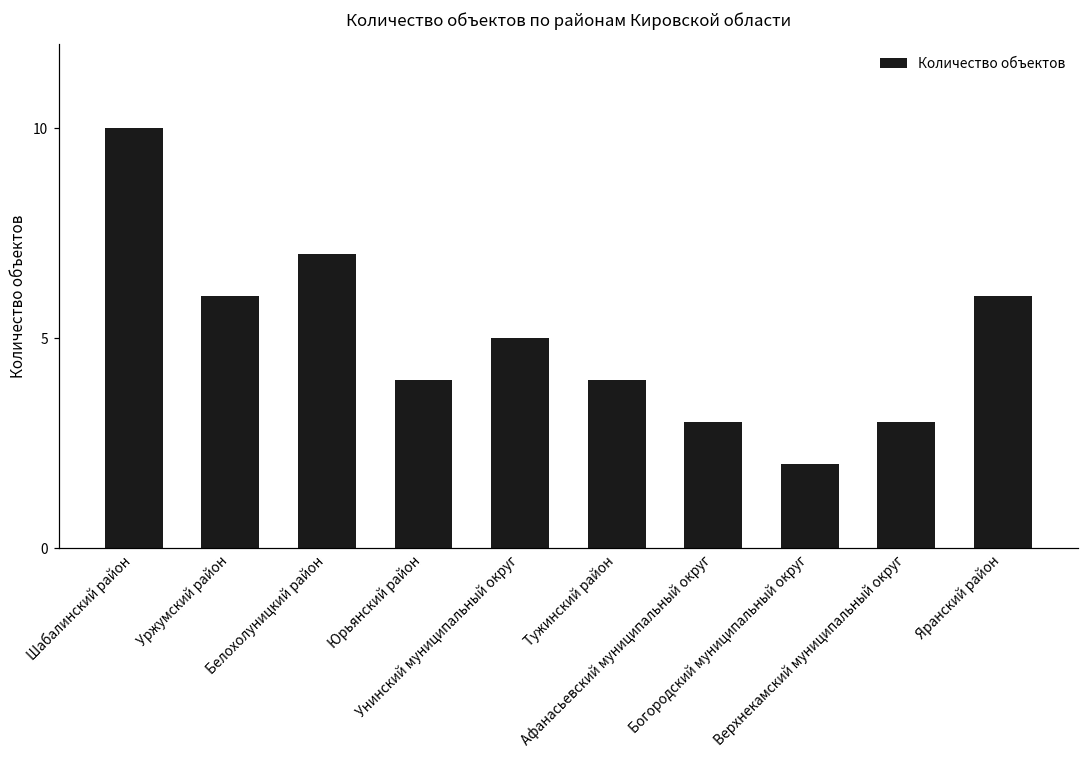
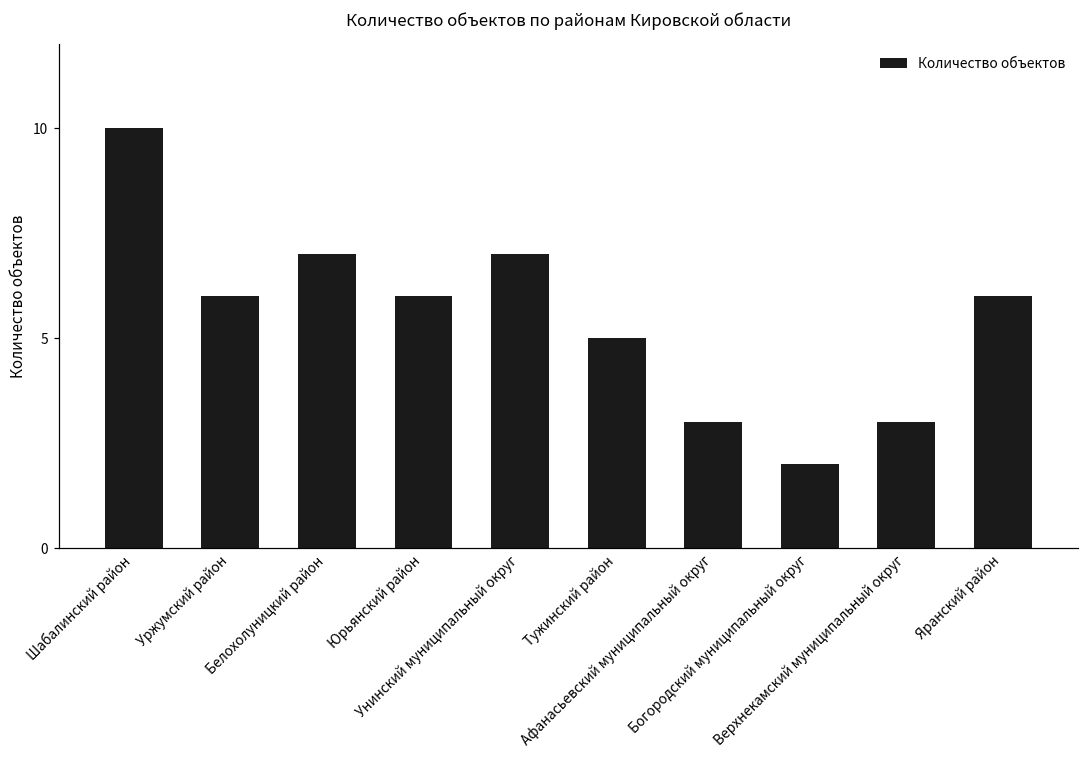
  {
    "Шабалинский район": 10,
    "Уржумский район": 6,
    "Белохолуницкий район": 7,
-   "Юрьянский район": 4,
-   "Унинский муниципальный округ": 5,
-   "Тужинский район": 4,
+   "Юрьянский район": 6,
+   "Унинский муниципальный округ": 7,
+   "Тужинский район": 5,
    "Афанасьевский муниципальный округ": 3,
    "Богородский муниципальный округ": 2,
    "Верхнекамский муниципальный округ": 3,
    "Яранский район": 6
  }
